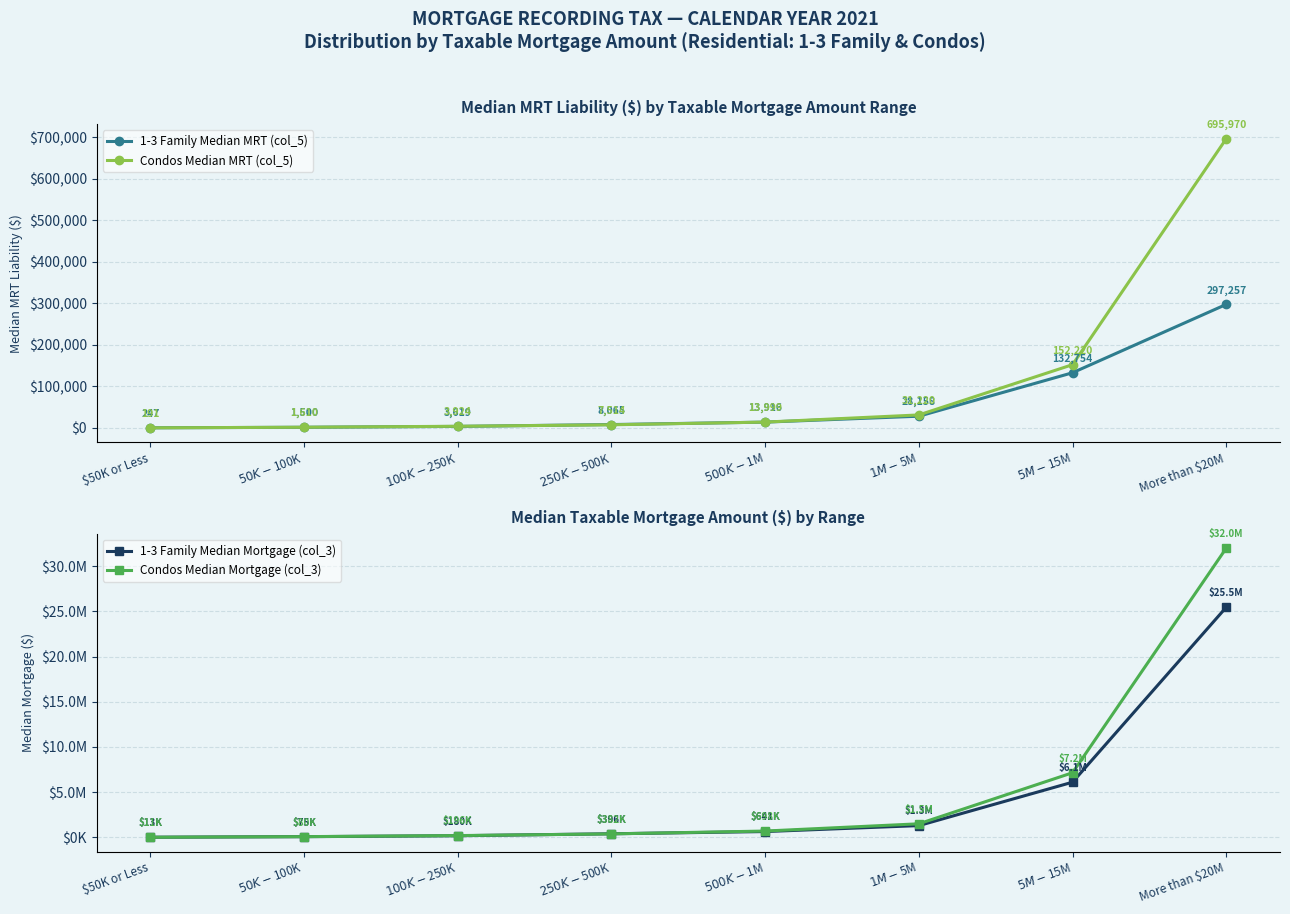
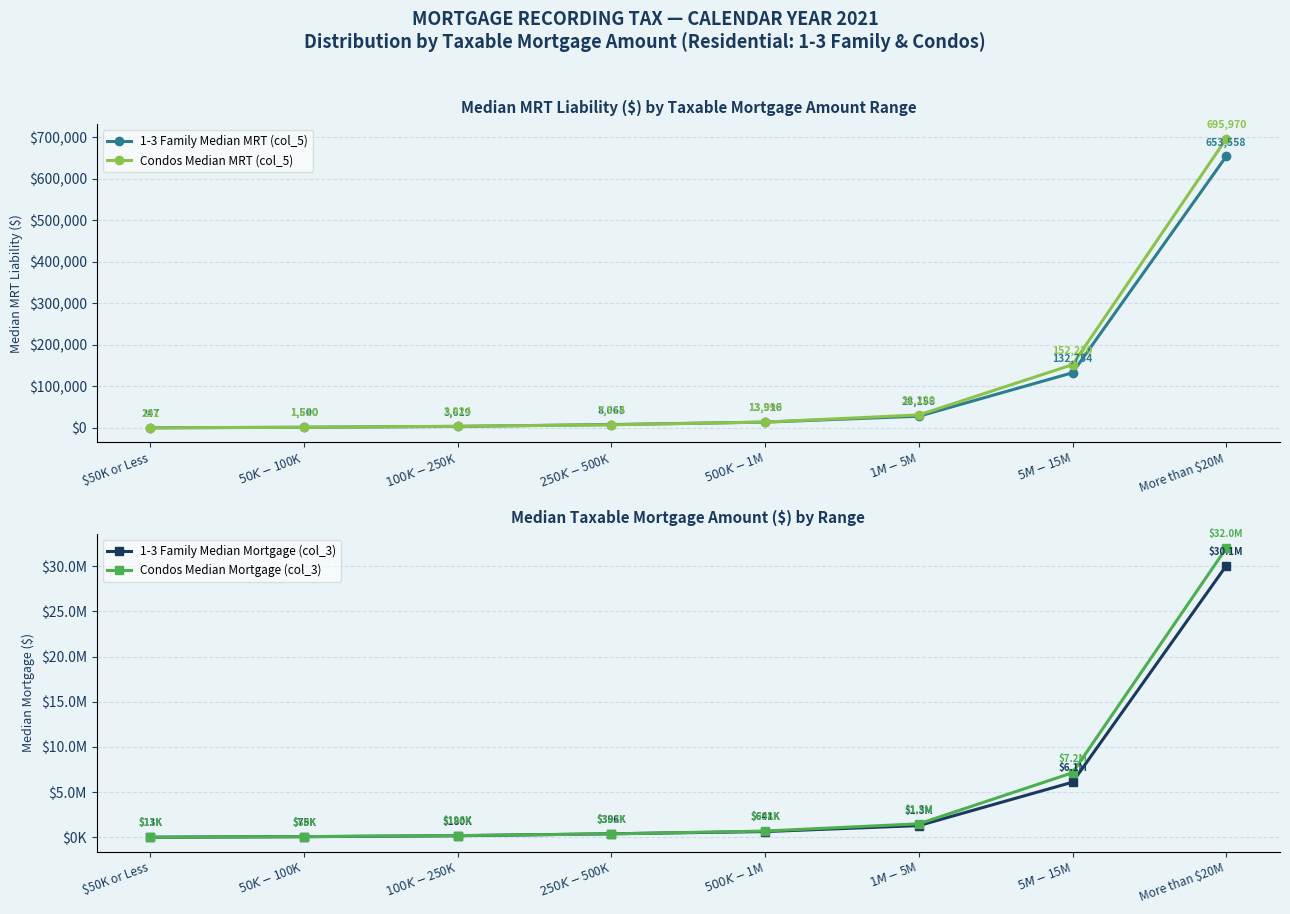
  {
    "Median MRT Liability ($) by Taxable Mortgage Amount Range": {
      "1-3 Family Median MRT (col_5)": {
-       "More than $20M": "297,257"
+       "More than $20M": "653,558"
      },
      "Condos Median MRT (col_5)": {
        "More than $20M": "695,970"
      }
    },
    "Median Taxable Mortgage Amount ($) by Range": {
      "1-3 Family Median Mortgage (col_3)": {
-       "More than $20M": "$25.5M"
+       "More than $20M": "$30.1M"
      },
      "Condos Median Mortgage (col_3)": {
        "More than $20M": "$32.0M"
      }
    }
  }
